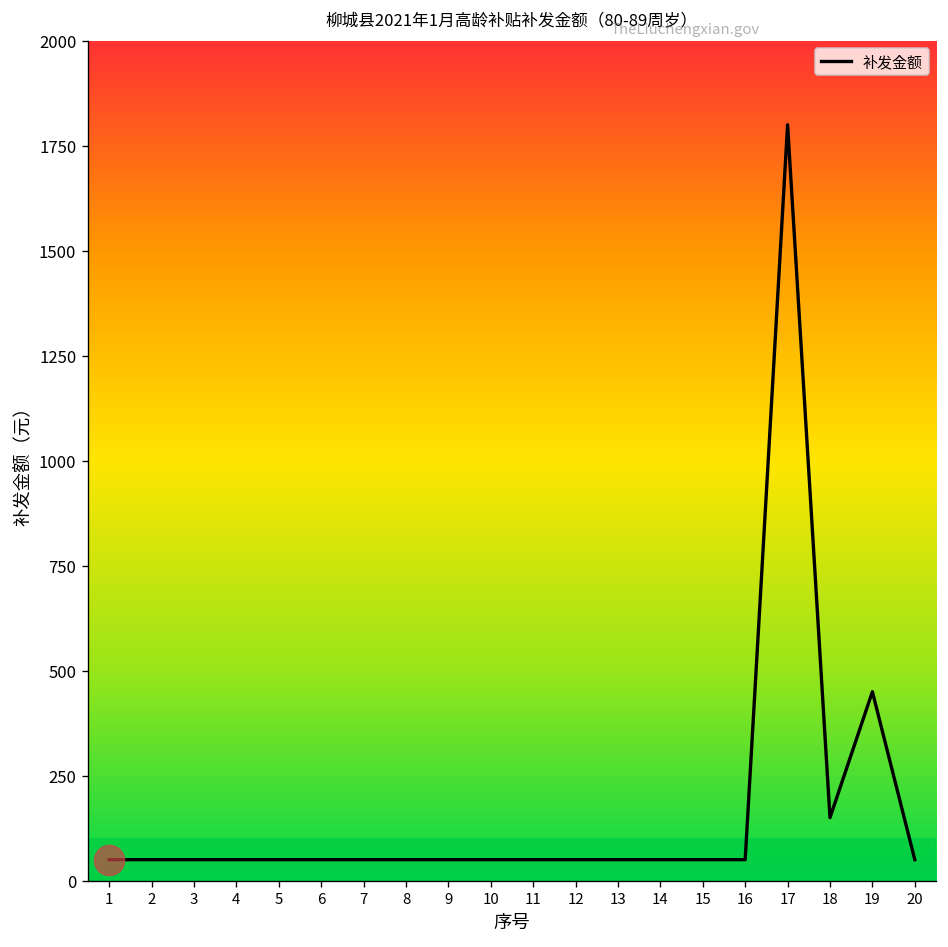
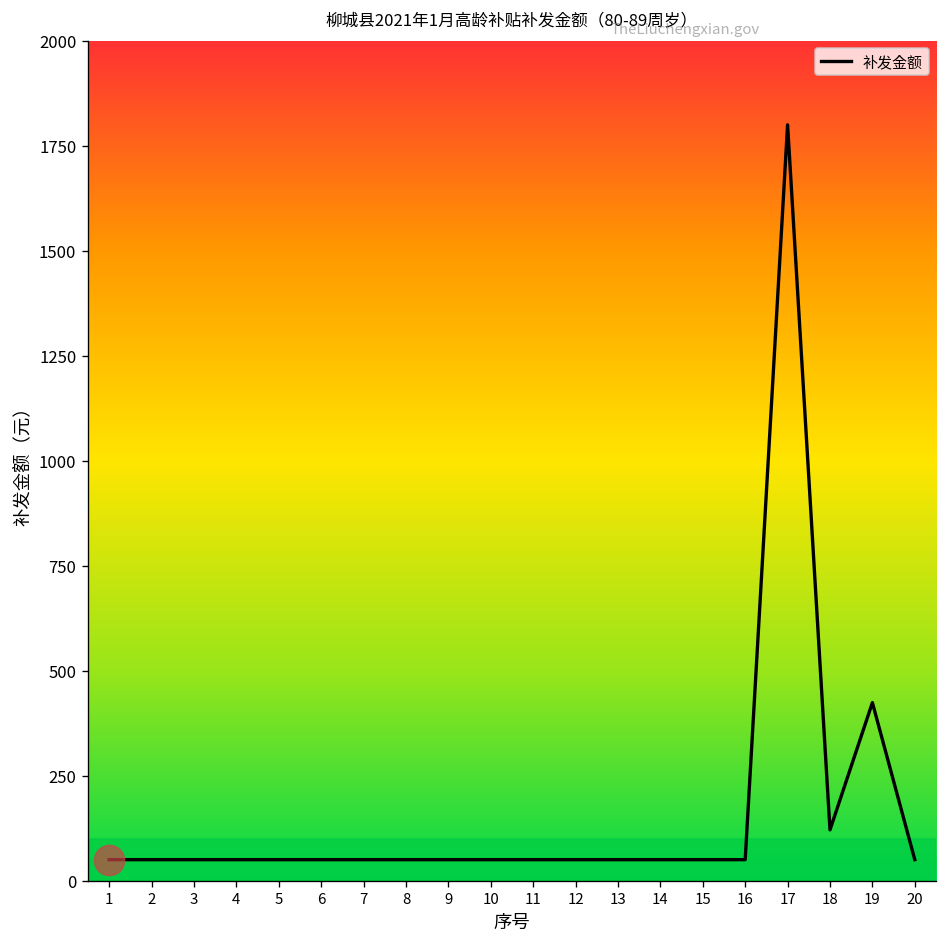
  {
    "补发金额": {
      "17": 1800,
-     "18": 150,
-     "19": 450
+     "18": 120,
+     "19": 420
    }
  }
